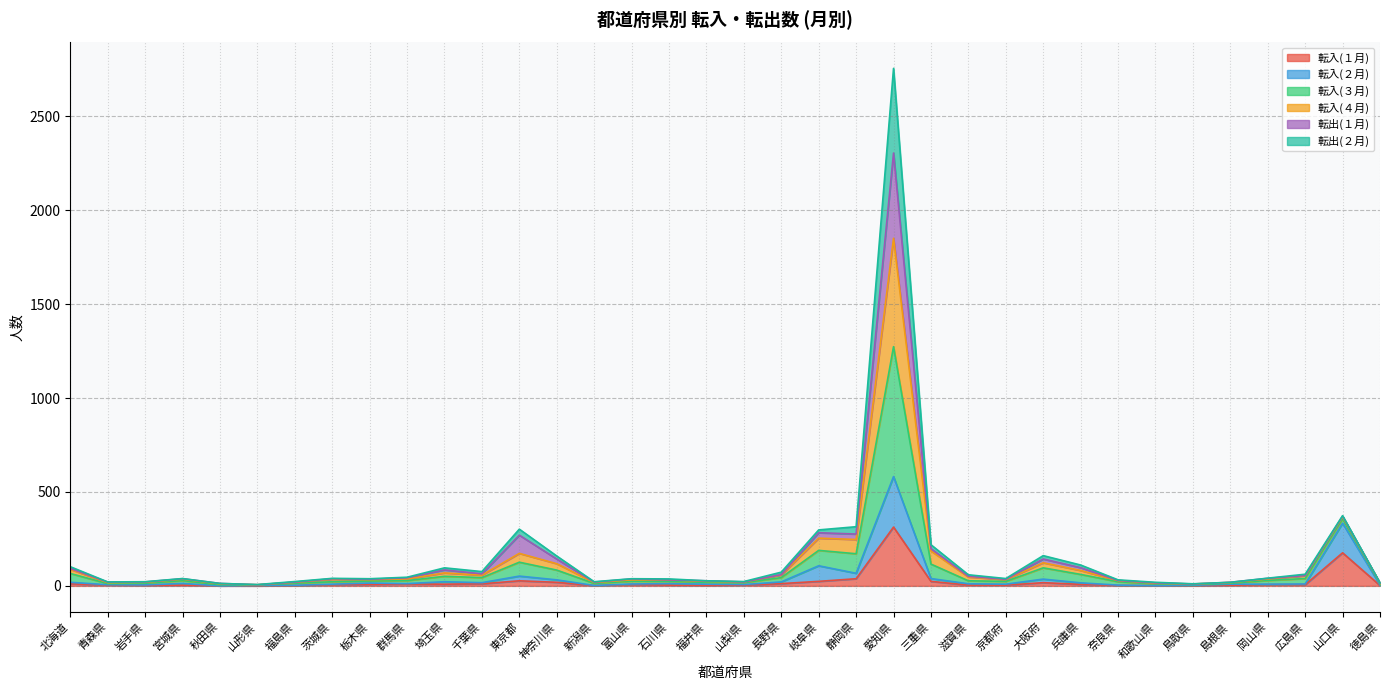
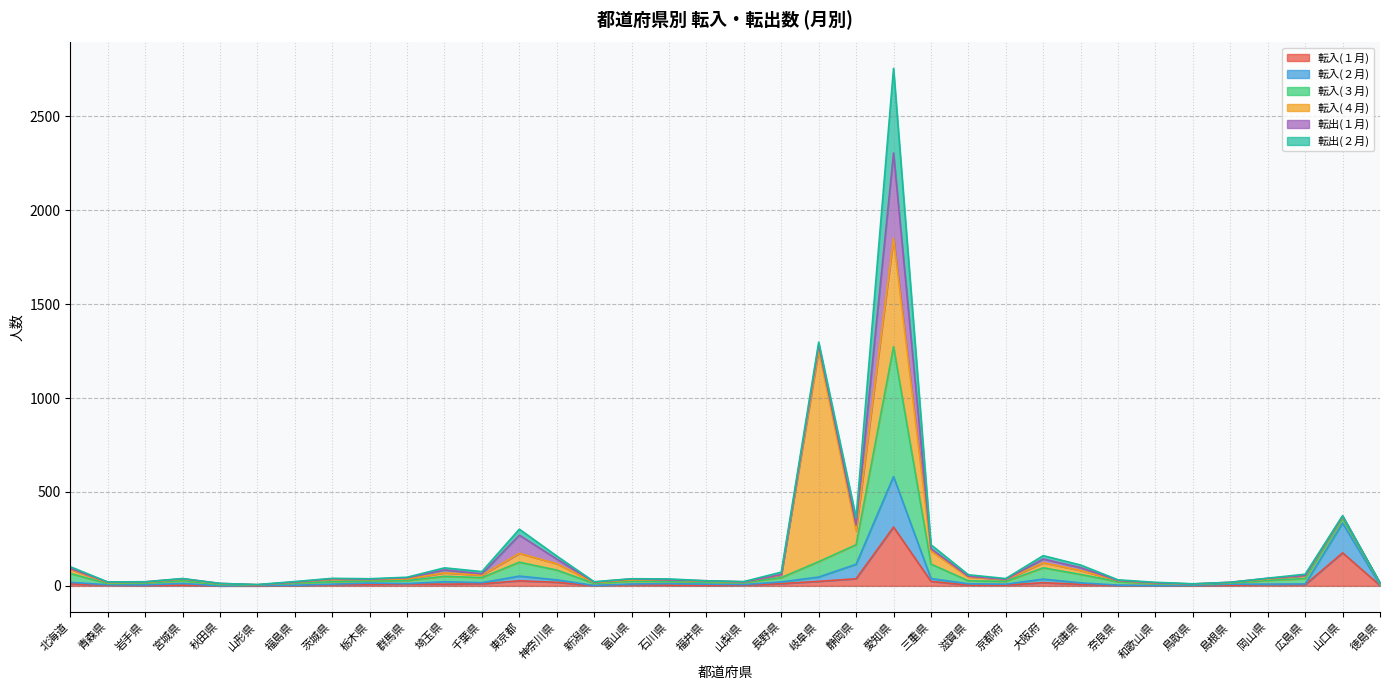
  {
    "転入(１月)": {
      "東京都": 30,
      "岐阜県": 20,
      "静岡県": 40,
      "愛知県": 310,
      "三重県": 20,
      "大阪府": 20,
      "山口県": 180
    },
    "転入(２月)": {
      "東京都": 30,
-     "岐阜県": 80,
-     "静岡県": 30,
+     "岐阜県": 20,
+     "静岡県": 80,
      "愛知県": 270,
      "三重県": 20,
      "大阪府": 20,
      "山口県": 160
    },
    "転入(４月)": {
      "埼玉県": 20,
      "東京都": 50,
      "神奈川県": 30,
-     "岐阜県": 70,
+     "岐阜県": 1130,
      "静岡県": 80,
      "愛知県": 580,
      "大阪府": 30,
      "兵庫県": 20
    },
    "転出(１月)": {
      "東京都": 100,
      "神奈川県": 30,
      "岐阜県": 30,
      "静岡県": 30,
      "愛知県": 450,
      "大阪府": 20,
      "兵庫県": 20
    }
  }
